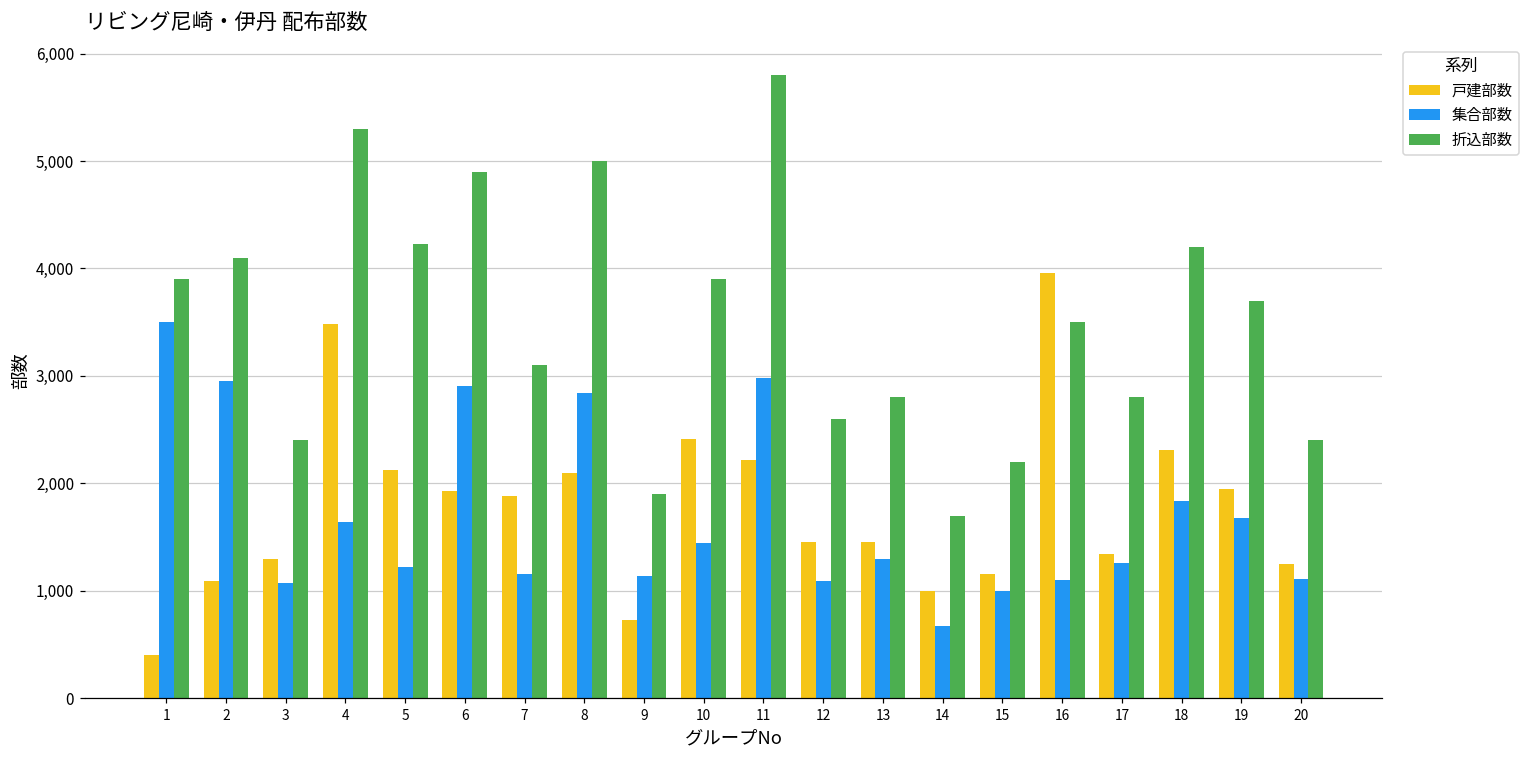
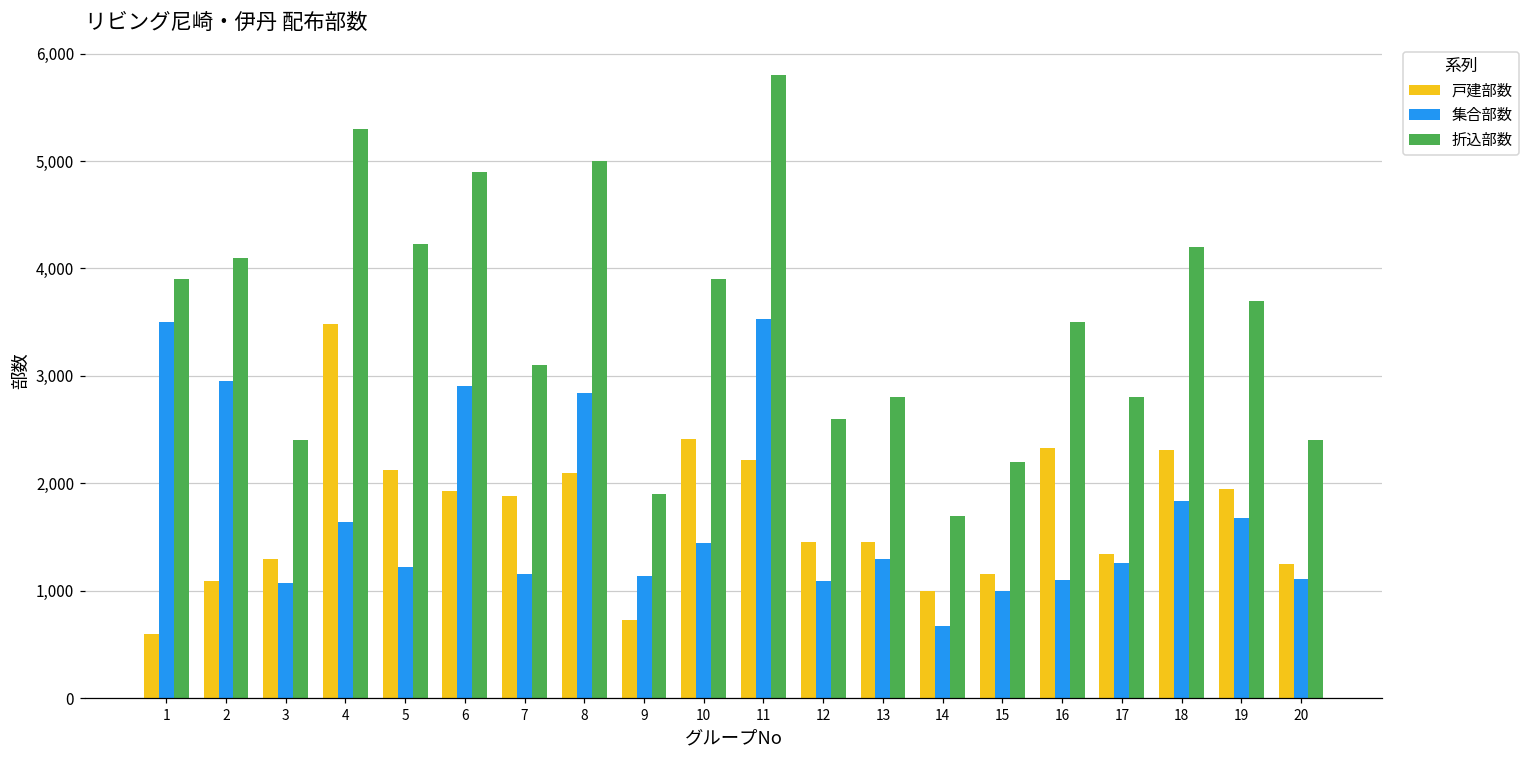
  {
    "戸建部数": {
-     "1": "400",
+     "1": "600",
      "2": "1,100",
      "3": "1,300",
      "4": "3,500",
      "5": "2,100",
      "6": "1,900",
      "7": "1,900",
      "8": "2,100",
      "9": "700",
      "10": "2,400",
      "11": "2,200",
      "12": "1,500",
      "13": "1,500",
      "14": "1,000",
      "15": "1,200",
-     "16": "4,000",
+     "16": "2,300",
      "17": "1,300",
      "18": "2,300",
      "19": "2,000",
      "20": "1,300"
    },
    "集合部数": {
      "1": "3,500",
      "2": "3,000",
      "3": "1,100",
      "4": "1,600",
      "5": "1,200",
      "6": "2,900",
      "7": "1,200",
      "8": "2,800",
      "9": "1,100",
      "10": "1,400",
-     "11": "3,000",
+     "11": "3,500",
      "12": "1,100",
      "13": "1,300",
      "14": "700",
      "15": "1,000",
      "16": "1,100",
      "17": "1,300",
      "18": "1,800",
      "19": "1,700",
      "20": "1,100"
    },
    "折込部数": {
      "1": "3,900",
      "2": "4,100",
      "3": "2,400",
      "4": "5,300",
      "5": "4,200",
      "6": "4,900",
      "7": "3,100",
      "8": "5,000",
      "9": "1,900",
      "10": "3,900",
      "11": "5,800",
      "12": "2,600",
      "13": "2,800",
      "14": "1,700",
      "15": "2,200",
      "16": "3,500",
      "17": "2,800",
      "18": "4,200",
      "19": "3,700",
      "20": "2,400"
    }
  }
